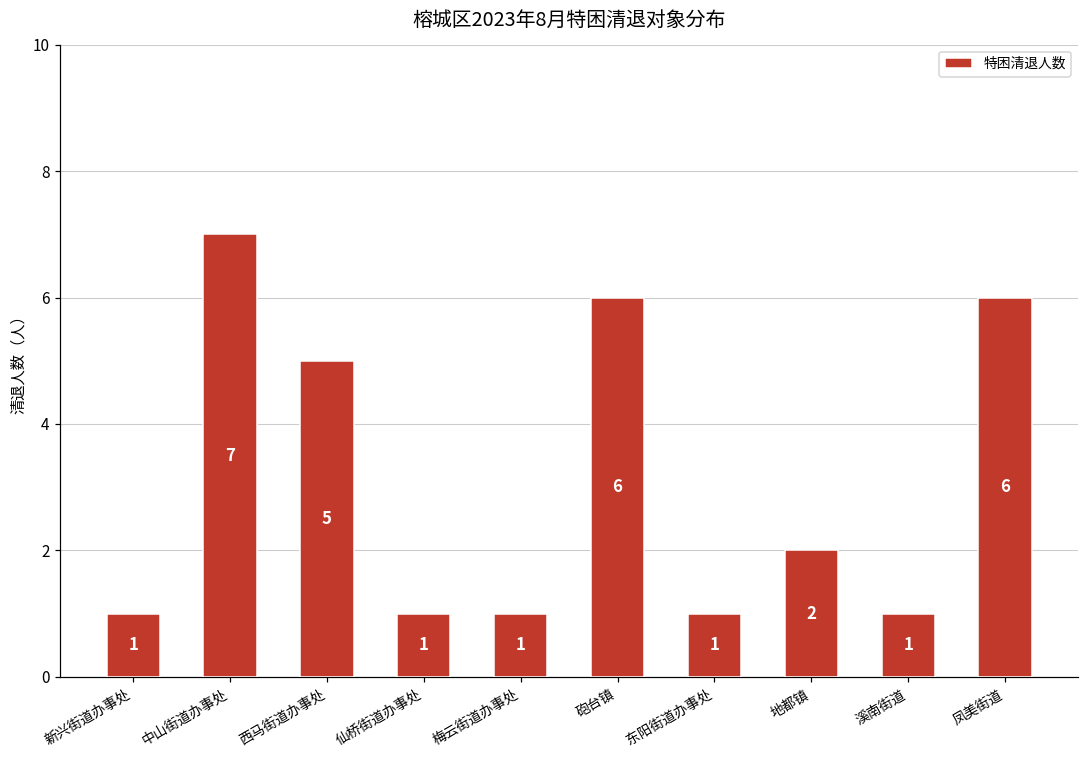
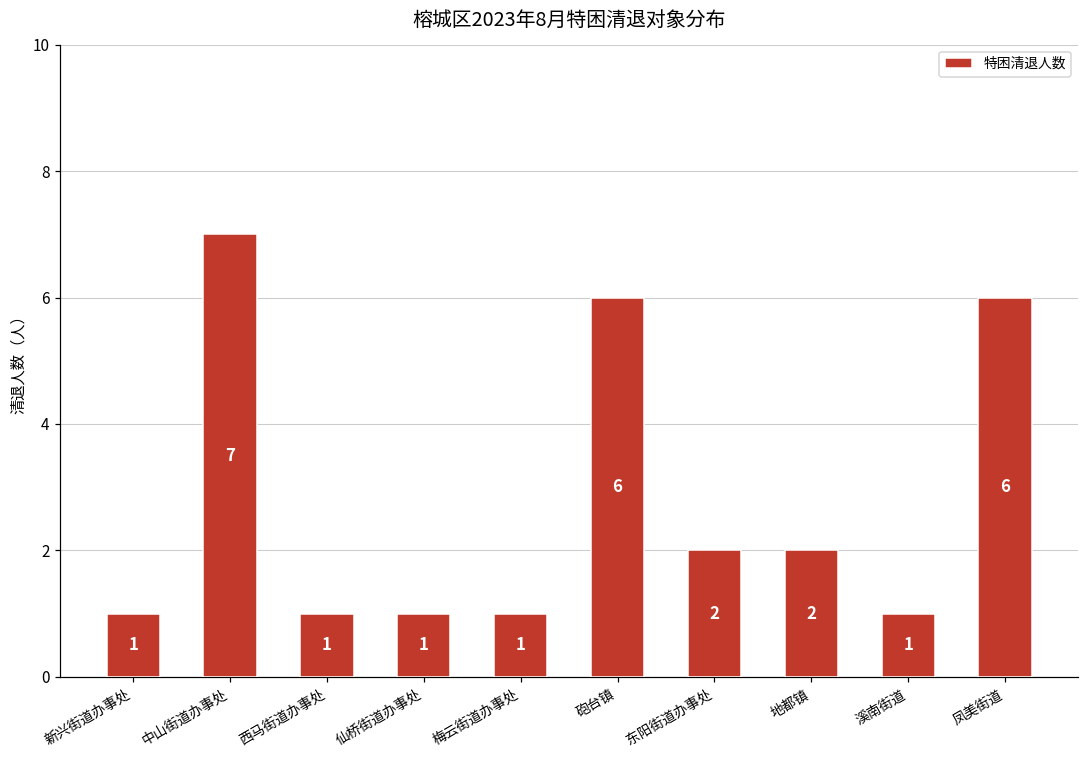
  {
    "新兴街道办事处": 1,
    "中山街道办事处": 7,
-   "西马街道办事处": 5,
+   "西马街道办事处": 1,
    "仙桥街道办事处": 1,
    "梅云街道办事处": 1,
    "砲台镇": 6,
-   "东阳街道办事处": 1,
+   "东阳街道办事处": 2,
    "地都镇": 2,
    "溪南街道": 1,
    "凤美街道": 6
  }
